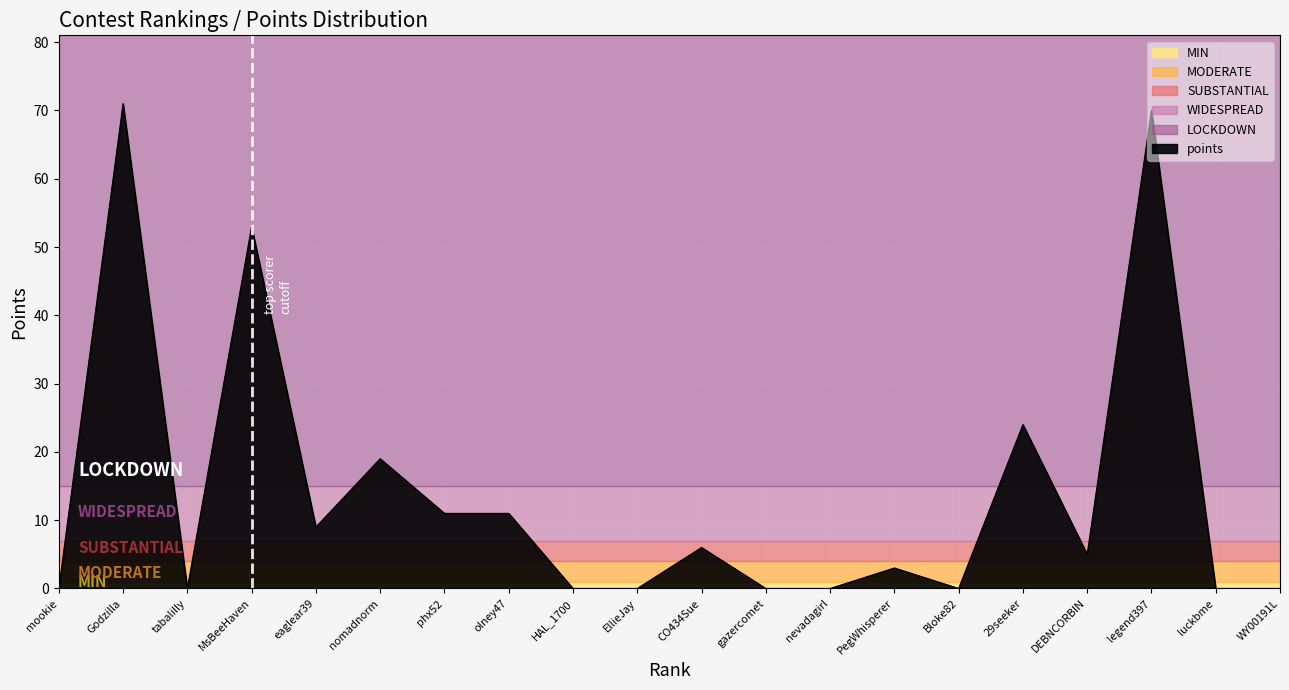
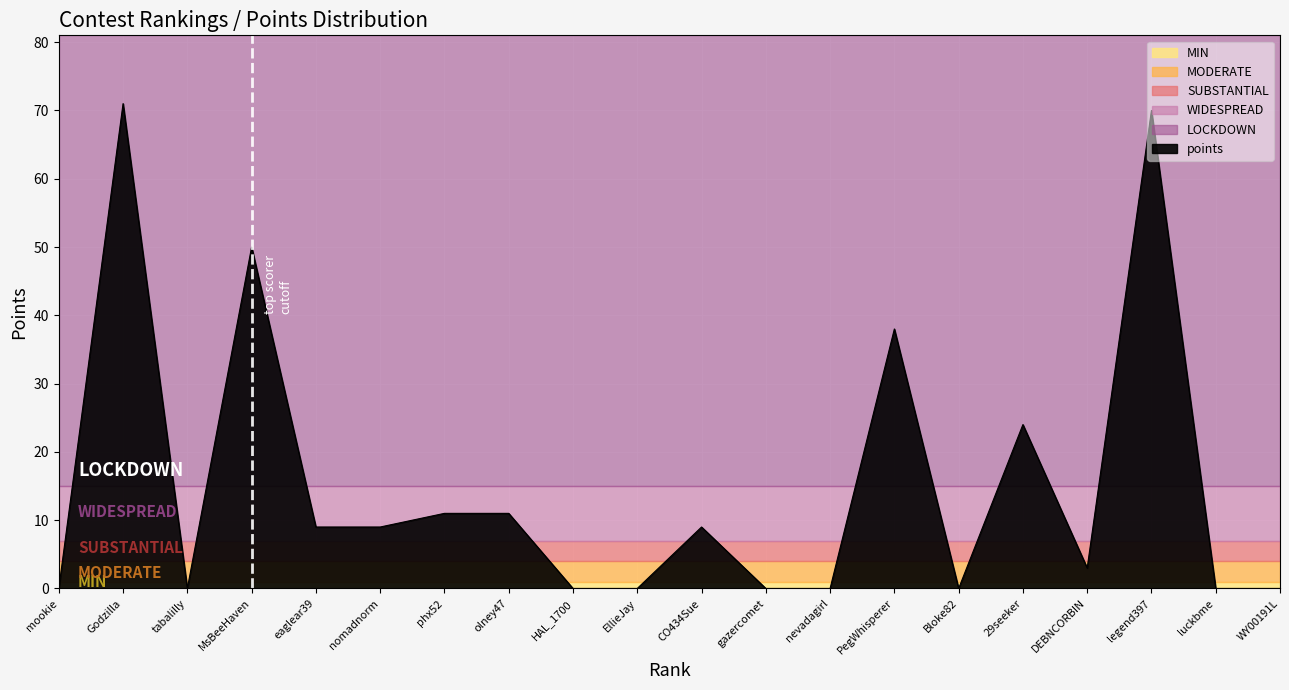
  {
    "MIN": {
      "mookie": 1,
      "Godzilla": 1,
      "tabalilly": 1,
      "MsBeeHaven": 1,
      "eaglear39": 1,
      "nomadnorm": 1,
      "phx52": 1,
      "olney47": 1,
      "HAL_1700": 1,
      "EllieJay": 1,
      "CO434Sue": 1,
      "gazercomet": 1,
      "nevadagirl": 1,
      "PegWhisperer": 1,
      "Bloke82": 1,
      "29seeker": 1,
      "DEBNCORBIN": 1,
      "legend397": 1,
      "luckbme": 1,
      "WY00191L": 1
    },
    "points": {
      "mookie": 0,
      "Godzilla": 71,
      "tabalilly": 0,
-     "MsBeeHaven": 53,
+     "MsBeeHaven": 50,
      "eaglear39": 9,
-     "nomadnorm": 19,
+     "nomadnorm": 9,
      "phx52": 11,
      "olney47": 11,
      "HAL_1700": 0,
      "EllieJay": 0,
-     "CO434Sue": 6,
+     "CO434Sue": 9,
      "gazercomet": 0,
      "nevadagirl": 0,
-     "PegWhisperer": 3,
+     "PegWhisperer": 38,
      "Bloke82": 0,
      "29seeker": 24,
-     "DEBNCORBIN": 5,
+     "DEBNCORBIN": 3,
      "luckbme": 0,
      "WY00191L": 0
    }
  }
